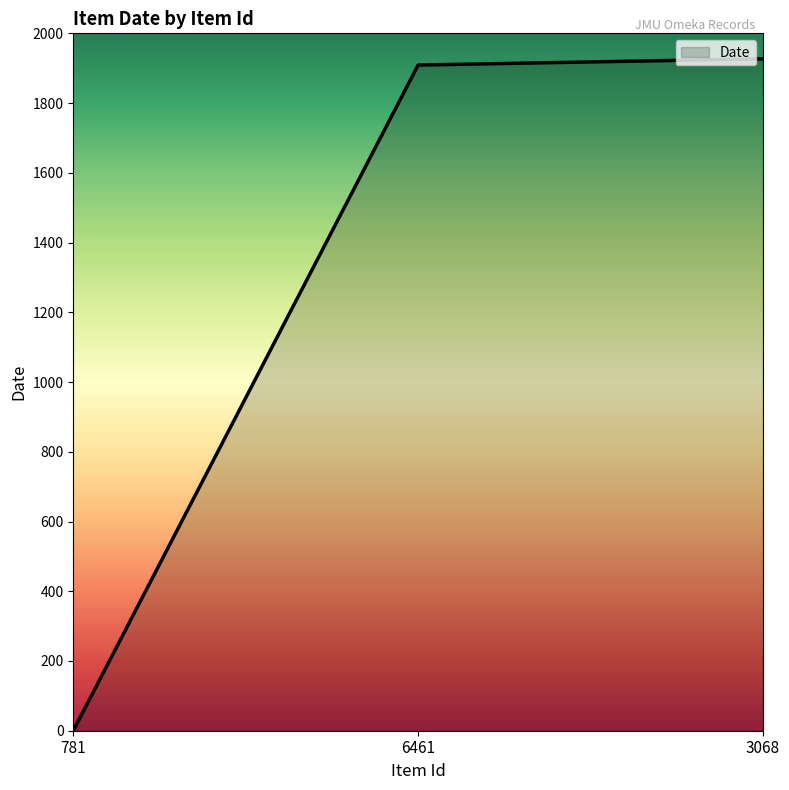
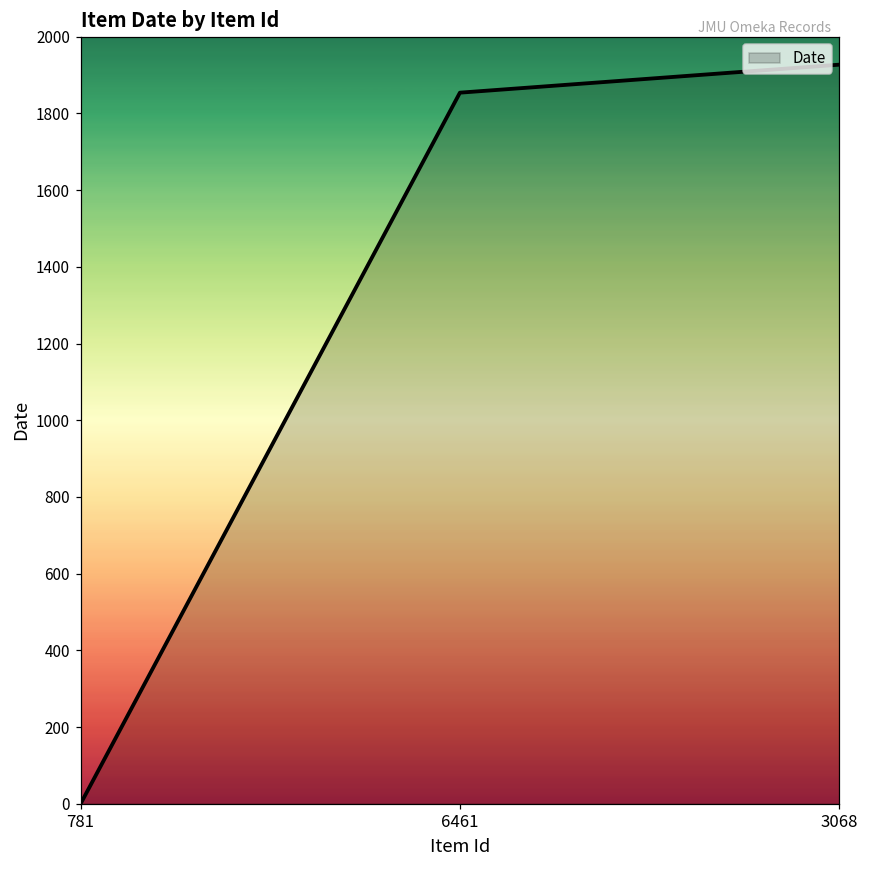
  {
    "781": 0,
-   "6461": 1910,
+   "6461": 1850,
    "3068": 1930
  }
